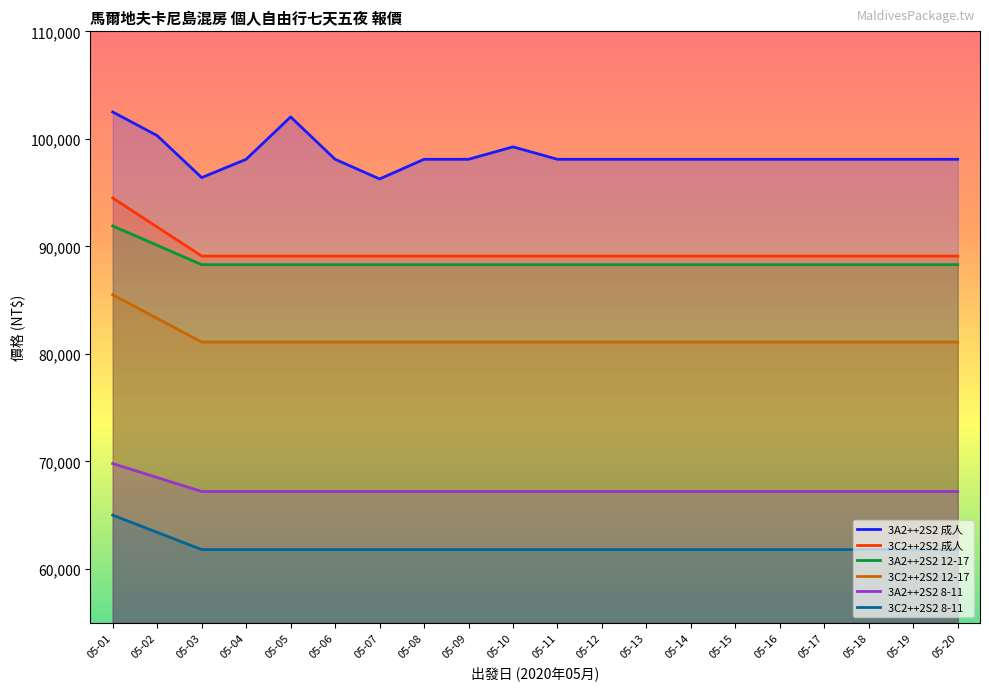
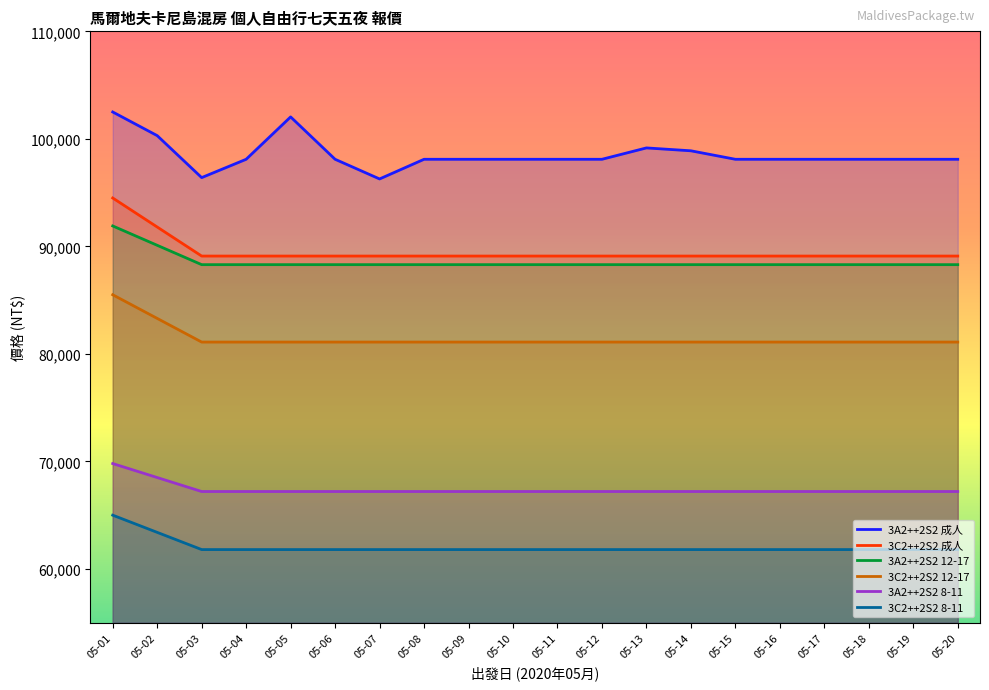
  {
    "3A2++2S2 成人": {
      "05-01": "102,500",
      "05-02": "100,300",
      "05-03": "96,400",
      "05-04": "98,100",
      "05-05": "102,000",
      "05-06": "98,100",
      "05-07": "96,300",
      "05-08": "98,100",
      "05-09": "98,100",
-     "05-10": "99,300",
+     "05-10": "98,100",
      "05-11": "98,100",
      "05-12": "98,100",
-     "05-13": "98,100",
-     "05-14": "98,100",
+     "05-13": "99,200",
+     "05-14": "98,900",
      "05-15": "98,100",
      "05-16": "98,100",
      "05-17": "98,100",
      "05-18": "98,100",
      "05-19": "98,100",
      "05-20": "98,100"
    },
    "3C2++2S2 成人": {
      "05-01": "94,500",
      "05-02": "91,800",
      "05-03": "89,100",
      "05-04": "89,100",
      "05-05": "89,100",
      "05-06": "89,100",
      "05-07": "89,100",
      "05-08": "89,100",
      "05-09": "89,100",
      "05-10": "89,100",
      "05-11": "89,100",
      "05-12": "89,100",
      "05-13": "89,100",
      "05-14": "89,100",
      "05-15": "89,100",
      "05-16": "89,100",
      "05-17": "89,100",
      "05-18": "89,100",
      "05-19": "89,100",
      "05-20": "89,100"
    },
    "3A2++2S2 12-17": {
      "05-01": "91,900",
      "05-02": "90,100",
      "05-03": "88,300",
      "05-04": "88,300",
      "05-05": "88,300",
      "05-06": "88,300",
      "05-07": "88,300",
      "05-08": "88,300",
      "05-09": "88,300",
      "05-10": "88,300",
      "05-11": "88,300",
      "05-12": "88,300",
      "05-13": "88,300",
      "05-14": "88,300",
      "05-15": "88,300",
      "05-16": "88,300",
      "05-17": "88,300",
      "05-18": "88,300",
      "05-19": "88,300",
      "05-20": "88,300"
    },
    "3C2++2S2 12-17": {
      "05-01": "85,500",
      "05-02": "83,300",
      "05-03": "81,100",
      "05-04": "81,100",
      "05-05": "81,100",
      "05-06": "81,100",
      "05-07": "81,100",
      "05-08": "81,100",
      "05-09": "81,100",
      "05-10": "81,100",
      "05-11": "81,100",
      "05-12": "81,100",
      "05-13": "81,100",
      "05-14": "81,100",
      "05-15": "81,100",
      "05-16": "81,100",
      "05-17": "81,100",
      "05-18": "81,100",
      "05-19": "81,100",
      "05-20": "81,100"
    },
    "3A2++2S2 8-11": {
      "05-01": "69,800",
      "05-02": "68,500",
      "05-03": "67,200",
      "05-04": "67,200",
      "05-05": "67,200",
      "05-06": "67,200",
      "05-07": "67,200",
      "05-08": "67,200",
      "05-09": "67,200",
      "05-10": "67,200",
      "05-11": "67,200",
      "05-12": "67,200",
      "05-13": "67,200",
      "05-14": "67,200",
      "05-15": "67,200",
      "05-16": "67,200",
      "05-17": "67,200",
      "05-18": "67,200",
      "05-19": "67,200",
      "05-20": "67,200"
    },
    "3C2++2S2 8-11": {
      "05-01": "65,000",
      "05-02": "63,400",
      "05-03": "61,800",
      "05-04": "61,800",
      "05-05": "61,800",
      "05-06": "61,800",
      "05-07": "61,800",
      "05-08": "61,800",
      "05-09": "61,800",
      "05-10": "61,800",
      "05-11": "61,800",
      "05-12": "61,800",
      "05-13": "61,800",
      "05-14": "61,800",
      "05-15": "61,800",
      "05-16": "61,800",
      "05-17": "61,800"
    }
  }
